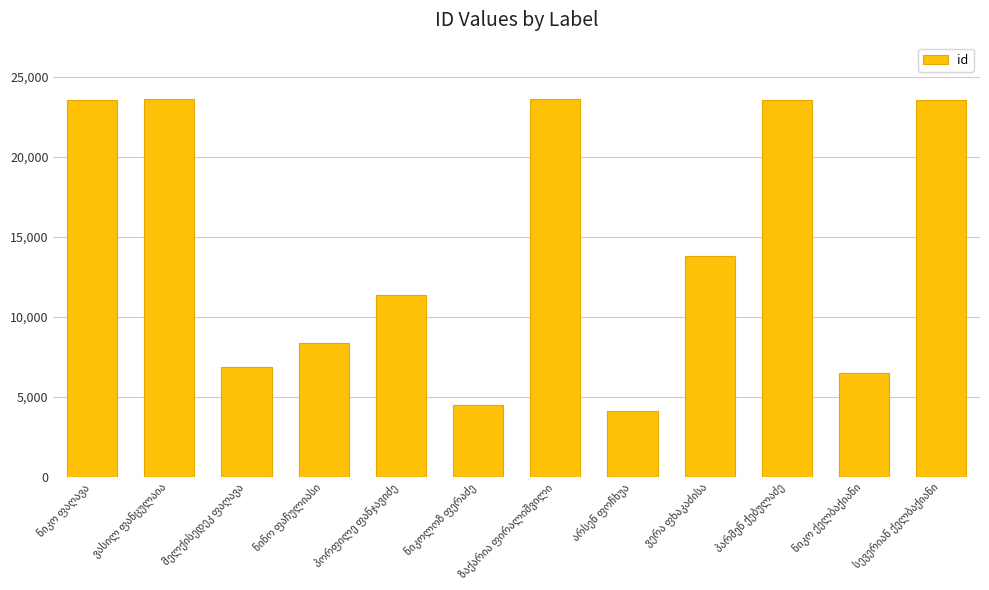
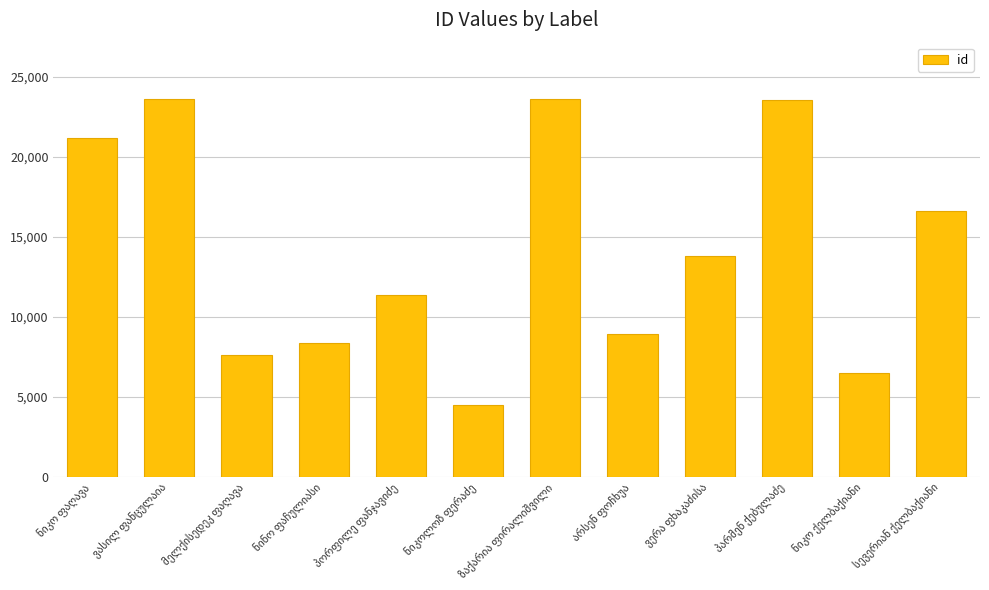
  {
-   "ნიკო ფაღავა": "23,500",
+   "ნიკო ფაღავა": "21,200",
    "ვასილ ფანცულაია": "23,600",
-   "მელქისედეკ ფაღავა": "6,900",
+   "მელქისედეკ ფაღავა": "7,600",
    "ნინო ფაჩულიასი": "8,400",
    "პორფილე ფანჯავიძე": "11,300",
    "ნიკოლოზ ფერაძე": "4,500",
    "ზაქარია ფირალიშვილი": "23,600",
-   "არსენ ფოჩხუა": "4,100",
+   "არსენ ფოჩხუა": "8,900",
    "ვერა ფხაკაძისა": "13,800",
    "პარმენ ქებულაძე": "23,500",
    "ნიკო ქელბაქიანი": "6,500",
-   "სევერიან ქელბაქიანი": "23,500"
+   "სევერიან ქელბაქიანი": "16,600"
  }
